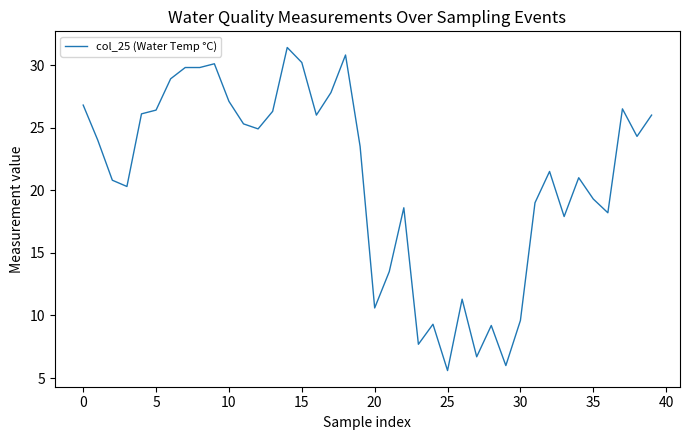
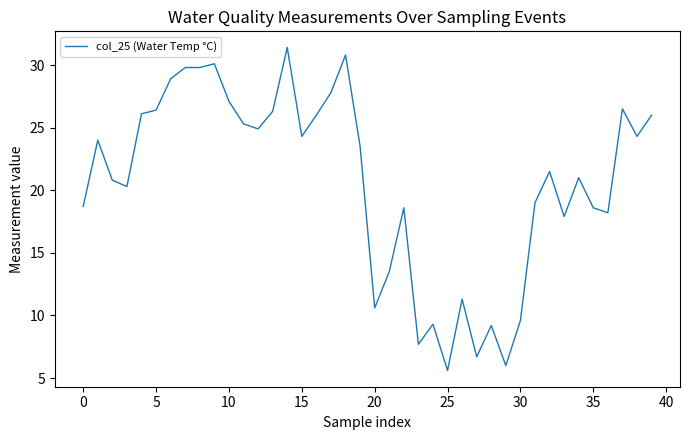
  {
-   "0": 26.8,
+   "0": 18.7,
    "5": 26.4,
    "10": 27.1,
-   "15": 30.2,
+   "15": 24.3,
    "20": 10.6,
    "25": 5.6,
    "30": 9.6,
-   "35": 19.3
+   "35": 18.6
  }
